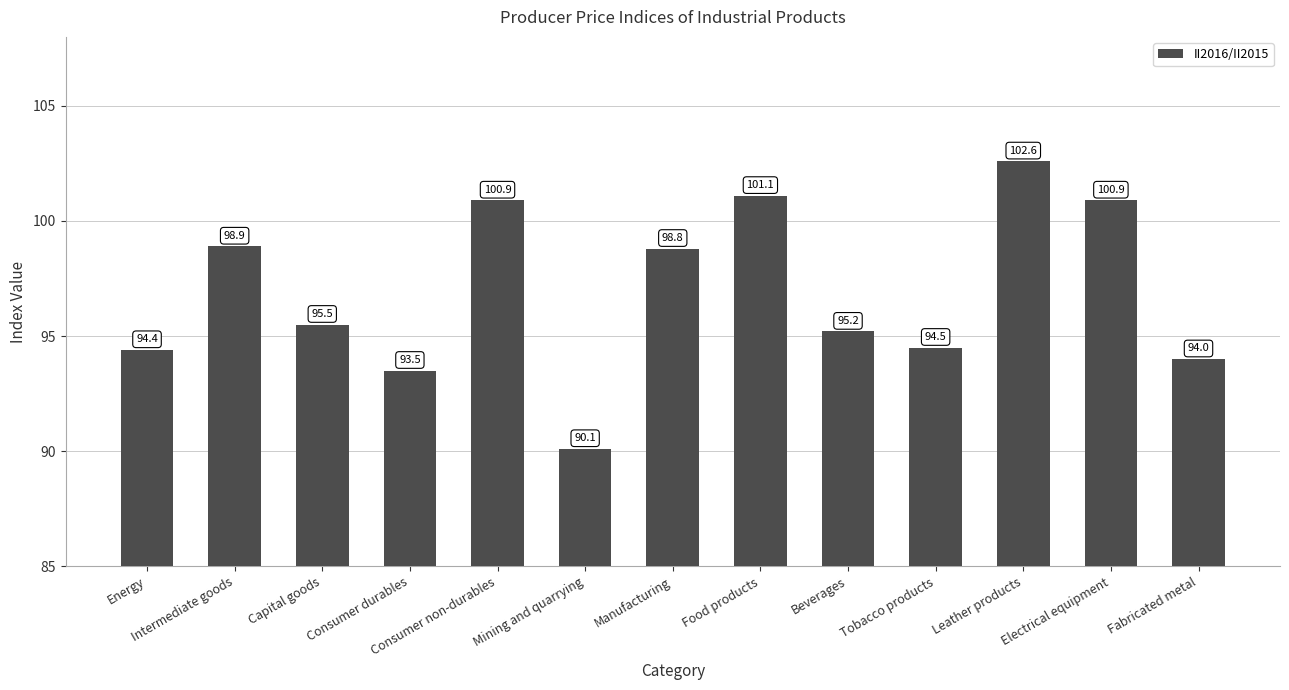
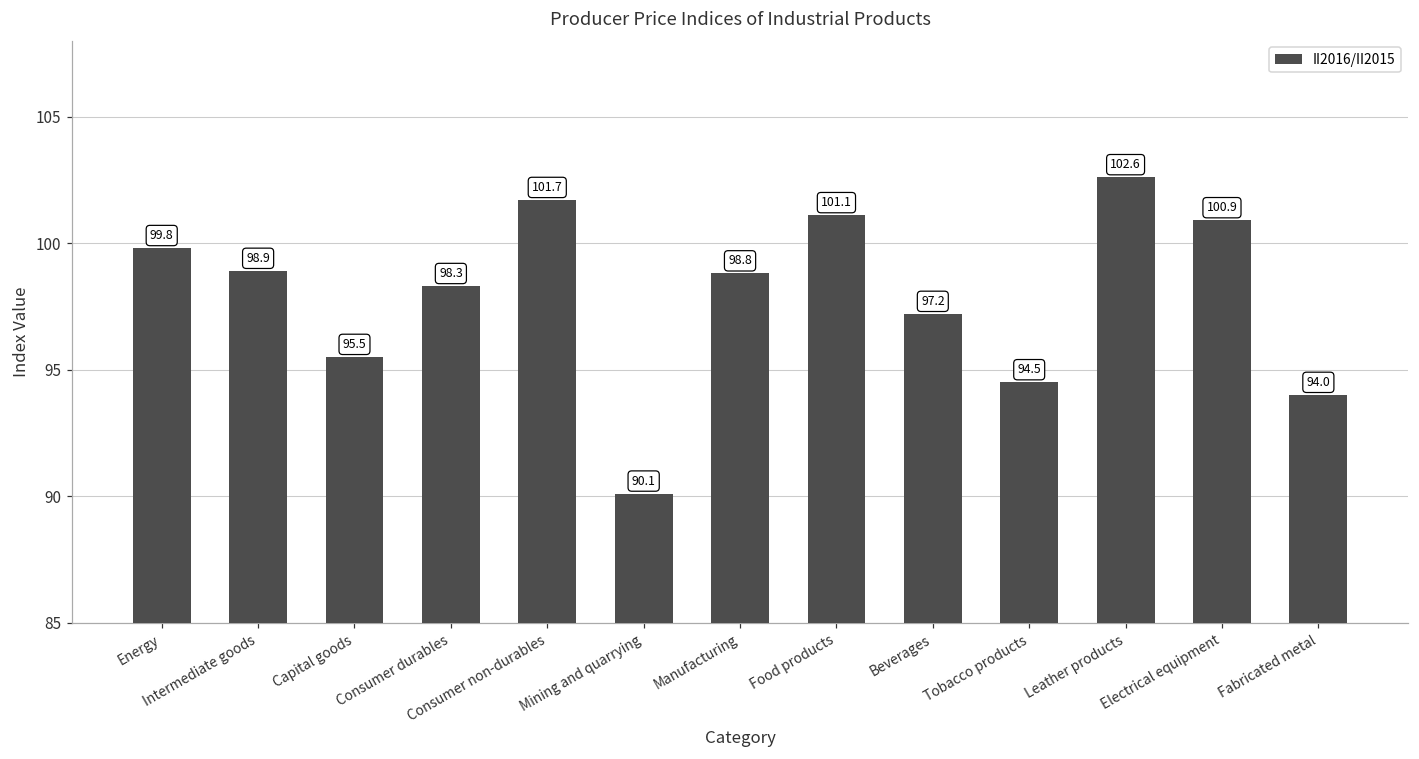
  {
-   "Energy": 94.4,
-   "Consumer durables": 93.5,
-   "Consumer non-durables": 100.9,
-   "Beverages": 95.2
+   "Energy": 99.8,
+   "Consumer durables": 98.3,
+   "Consumer non-durables": 101.7,
+   "Beverages": 97.2
  }
